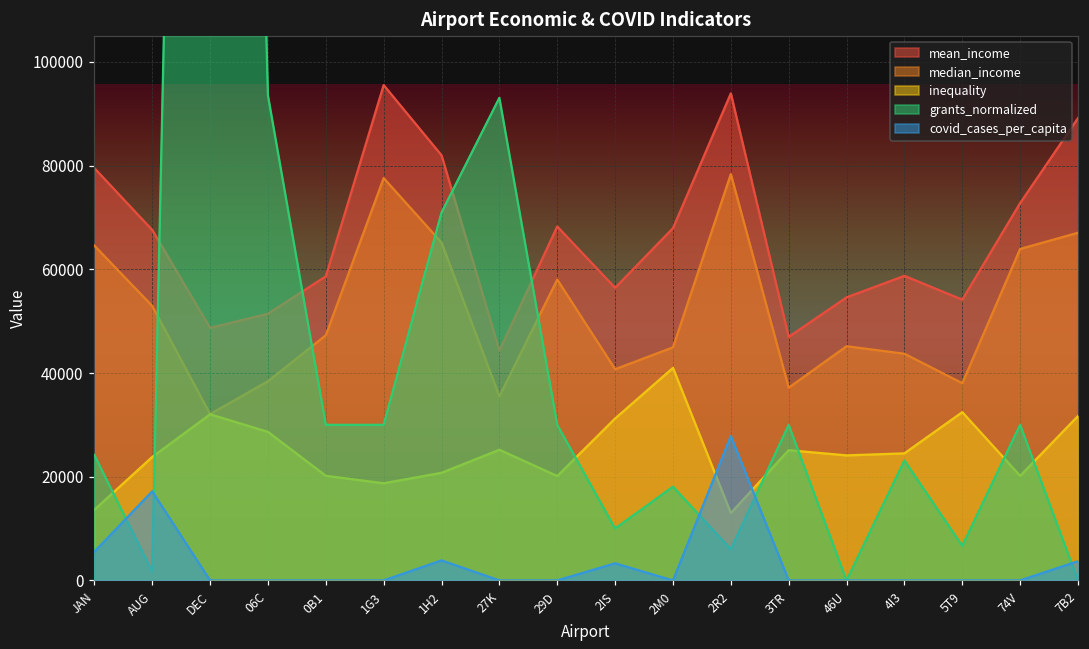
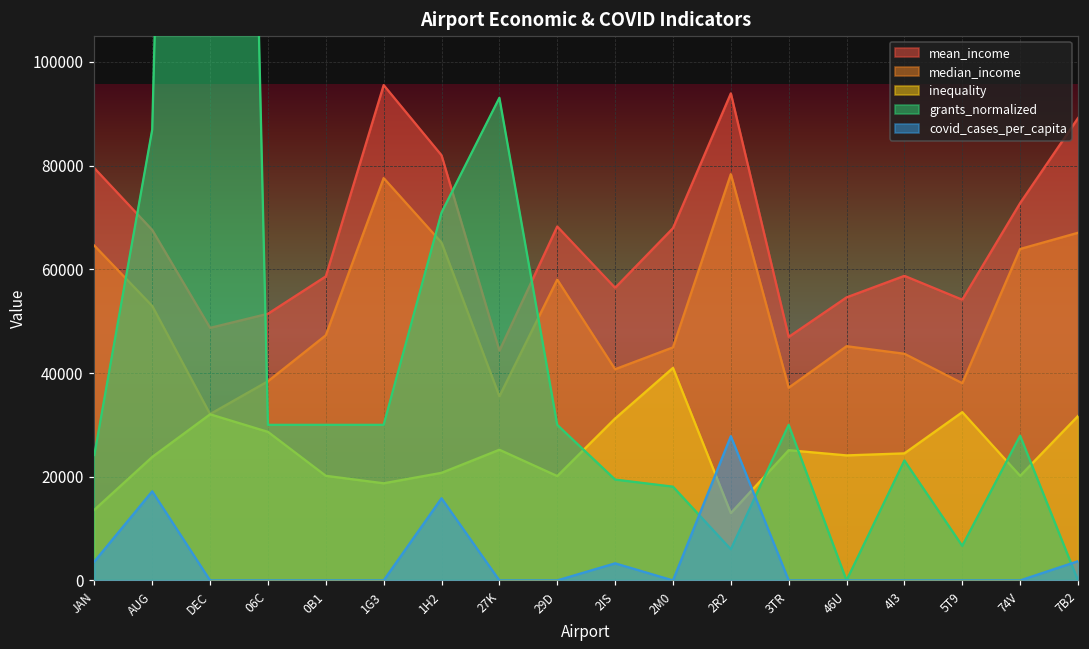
  {
    "grants_normalized": {
      "JAN": 24000,
-     "AUG": 2000,
-     "06C": 94000,
+     "AUG": 87000,
+     "06C": 30000,
      "0B1": 30000,
      "1G3": 30000,
      "1H2": 71000,
      "27K": 93000,
      "29D": 30000,
-     "2IS": 10000,
+     "2IS": 19000,
      "2M0": 18000,
      "2R2": 6000,
      "3TR": 30000,
      "4I3": 23000,
      "5T9": 7000,
-     "74V": 30000,
+     "74V": 28000,
      "7B2": 0
    },
    "covid_cases_per_capita": {
-     "JAN": 6000,
+     "JAN": 4000,
      "AUG": 17000,
      "DEC": 0,
      "06C": 0,
      "0B1": 0,
      "1G3": 0,
-     "1H2": 4000,
+     "1H2": 16000,
      "27K": 0,
      "29D": 0,
      "2IS": 3000,
      "2M0": 0,
      "2R2": 28000,
      "3TR": 0,
      "4I3": 0,
      "5T9": 0,
      "74V": 0,
      "7B2": 4000
    }
  }
